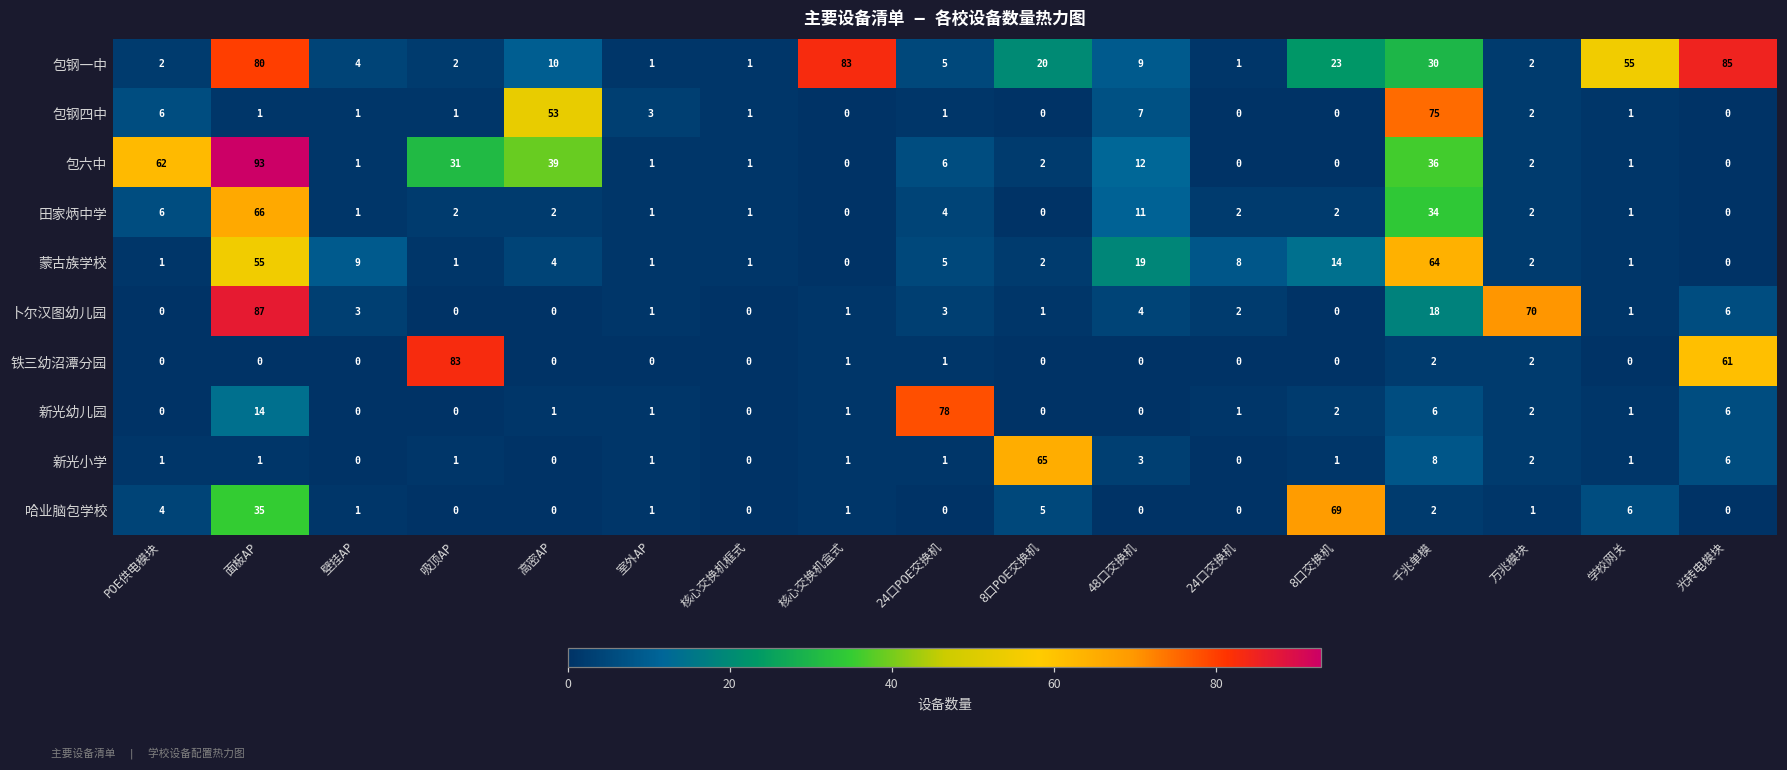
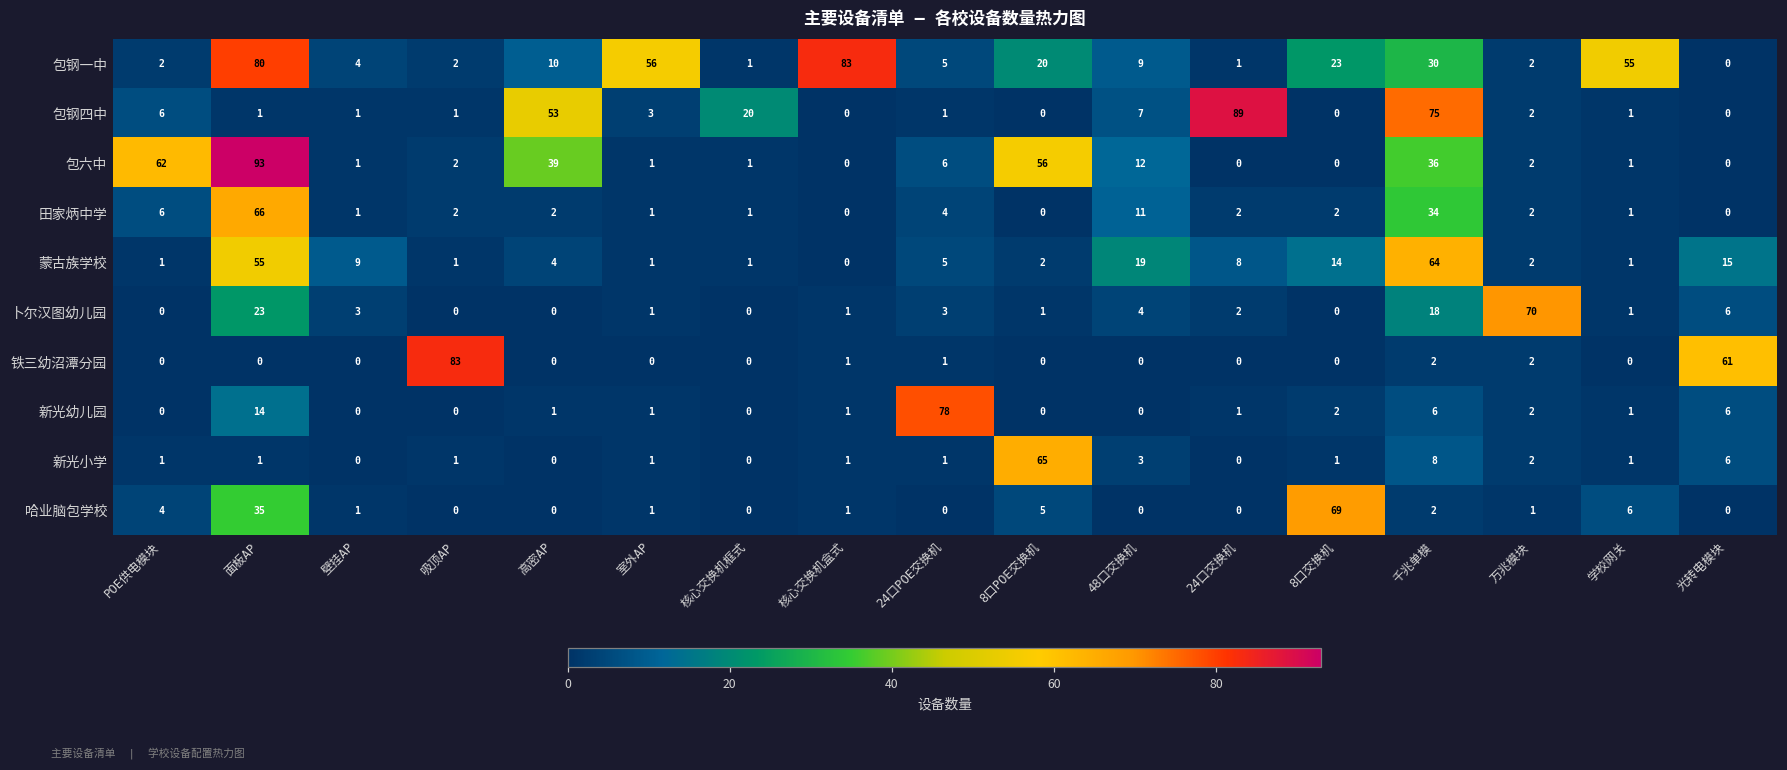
  {
    "包钢一中": {
      "POE供电模块": 2,
      "面板AP": 80,
      "壁挂AP": 4,
      "吸顶AP": 2,
      "高密AP": 10,
-     "室外AP": 1,
+     "室外AP": 56,
      "核心交换机框式": 1,
      "核心交换机盒式": 83,
      "24口POE交换机": 5,
      "8口POE交换机": 20,
      "48口交换机": 9,
      "24口交换机": 1,
      "8口交换机": 23,
      "千兆单模": 30,
      "万兆模块": 2,
      "学校网关": 55,
-     "光转电模块": 85
+     "光转电模块": 0
    },
    "包钢四中": {
      "POE供电模块": 6,
      "面板AP": 1,
      "壁挂AP": 1,
      "吸顶AP": 1,
      "高密AP": 53,
      "室外AP": 3,
-     "核心交换机框式": 1,
+     "核心交换机框式": 20,
      "核心交换机盒式": 0,
      "24口POE交换机": 1,
      "8口POE交换机": 0,
      "48口交换机": 7,
-     "24口交换机": 0,
+     "24口交换机": 89,
      "8口交换机": 0,
      "千兆单模": 75,
      "万兆模块": 2,
      "学校网关": 1,
      "光转电模块": 0
    },
    "包六中": {
      "POE供电模块": 62,
      "面板AP": 93,
      "壁挂AP": 1,
-     "吸顶AP": 31,
+     "吸顶AP": 2,
      "高密AP": 39,
      "室外AP": 1,
      "核心交换机框式": 1,
      "核心交换机盒式": 0,
      "24口POE交换机": 6,
-     "8口POE交换机": 2,
+     "8口POE交换机": 56,
      "48口交换机": 12,
      "24口交换机": 0,
      "8口交换机": 0,
      "千兆单模": 36,
      "万兆模块": 2,
      "学校网关": 1,
      "光转电模块": 0
    },
    "田家炳中学": {
      "POE供电模块": 6,
      "面板AP": 66,
      "壁挂AP": 1,
      "吸顶AP": 2,
      "高密AP": 2,
      "室外AP": 1,
      "核心交换机框式": 1,
      "核心交换机盒式": 0,
      "24口POE交换机": 4,
      "8口POE交换机": 0,
      "48口交换机": 11,
      "24口交换机": 2,
      "8口交换机": 2,
      "千兆单模": 34,
      "万兆模块": 2,
      "学校网关": 1,
      "光转电模块": 0
    },
    "蒙古族学校": {
      "POE供电模块": 1,
      "面板AP": 55,
      "壁挂AP": 9,
      "吸顶AP": 1,
      "高密AP": 4,
      "室外AP": 1,
      "核心交换机框式": 1,
      "核心交换机盒式": 0,
      "24口POE交换机": 5,
      "8口POE交换机": 2,
      "48口交换机": 19,
      "24口交换机": 8,
      "8口交换机": 14,
      "千兆单模": 64,
      "万兆模块": 2,
      "学校网关": 1,
-     "光转电模块": 0
+     "光转电模块": 15
    },
    "卜尔汉图幼儿园": {
      "POE供电模块": 0,
-     "面板AP": 87,
+     "面板AP": 23,
      "壁挂AP": 3,
      "吸顶AP": 0,
      "高密AP": 0,
      "室外AP": 1,
      "核心交换机框式": 0,
      "核心交换机盒式": 1,
      "24口POE交换机": 3,
      "8口POE交换机": 1,
      "48口交换机": 4,
      "24口交换机": 2,
      "8口交换机": 0,
      "千兆单模": 18,
      "万兆模块": 70,
      "学校网关": 1,
      "光转电模块": 6
    },
    "铁三幼沼潭分园": {
      "POE供电模块": 0,
      "面板AP": 0,
      "壁挂AP": 0,
      "吸顶AP": 83,
      "高密AP": 0,
      "室外AP": 0,
      "核心交换机框式": 0,
      "核心交换机盒式": 1,
      "24口POE交换机": 1,
      "8口POE交换机": 0,
      "48口交换机": 0,
      "24口交换机": 0,
      "8口交换机": 0,
      "千兆单模": 2,
      "万兆模块": 2,
      "学校网关": 0,
      "光转电模块": 61
    },
    "新光幼儿园": {
      "POE供电模块": 0,
      "面板AP": 14,
      "壁挂AP": 0,
      "吸顶AP": 0,
      "高密AP": 1,
      "室外AP": 1,
      "核心交换机框式": 0,
      "核心交换机盒式": 1,
      "24口POE交换机": 78,
      "8口POE交换机": 0,
      "48口交换机": 0,
      "24口交换机": 1,
      "8口交换机": 2,
      "千兆单模": 6,
      "万兆模块": 2,
      "学校网关": 1,
      "光转电模块": 6
    },
    "新光小学": {
      "POE供电模块": 1,
      "面板AP": 1,
      "壁挂AP": 0,
      "吸顶AP": 1,
      "高密AP": 0,
      "室外AP": 1,
      "核心交换机框式": 0,
      "核心交换机盒式": 1,
      "24口POE交换机": 1,
      "8口POE交换机": 65,
      "48口交换机": 3,
      "24口交换机": 0,
      "8口交换机": 1,
      "千兆单模": 8,
      "万兆模块": 2,
      "学校网关": 1,
      "光转电模块": 6
    },
    "哈业脑包学校": {
      "POE供电模块": 4,
      "面板AP": 35,
      "壁挂AP": 1,
      "吸顶AP": 0,
      "高密AP": 0,
      "室外AP": 1,
      "核心交换机框式": 0,
      "核心交换机盒式": 1,
      "24口POE交换机": 0,
      "8口POE交换机": 5,
      "48口交换机": 0,
      "24口交换机": 0,
      "8口交换机": 69,
      "千兆单模": 2,
      "万兆模块": 1,
      "学校网关": 6,
      "光转电模块": 0
    }
  }
